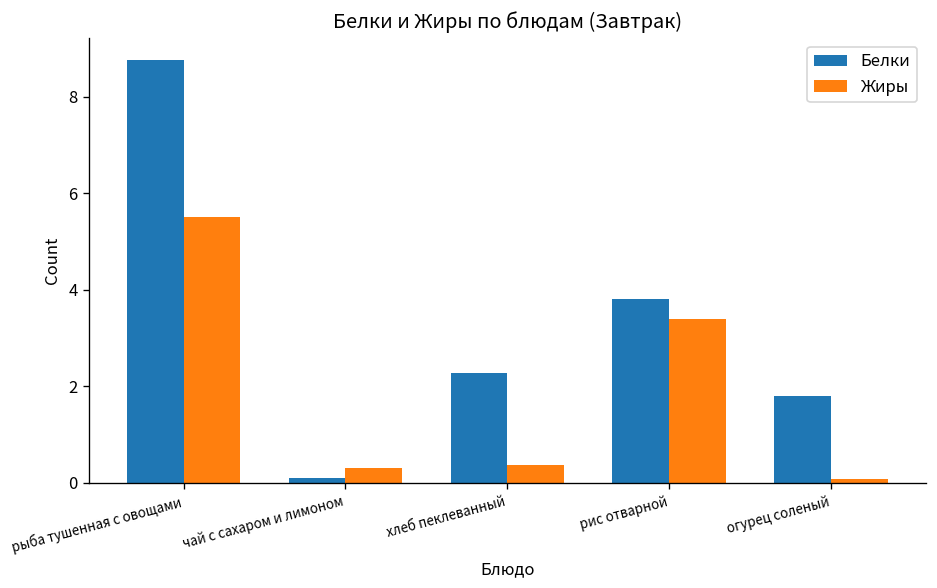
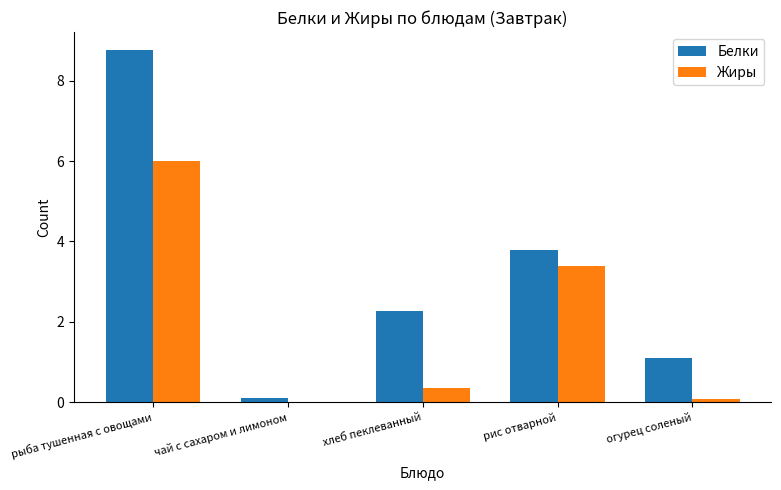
  {
    "Белки": {
      "рыба тушенная с овощами": 8.8,
      "чай с сахаром и лимоном": 0.1,
      "хлеб пеклеванный": 2.3,
      "рис отварной": 3.8,
-     "огурец соленый": 1.8
+     "огурец соленый": 1.1
    },
    "Жиры": {
-     "рыба тушенная с овощами": 5.5,
-     "чай с сахаром и лимоном": 0.3,
+     "рыба тушенная с овощами": 6.0,
+     "чай с сахаром и лимоном": 0.0,
      "хлеб пеклеванный": 0.4,
      "рис отварной": 3.4,
      "огурец соленый": 0.1
    }
  }
